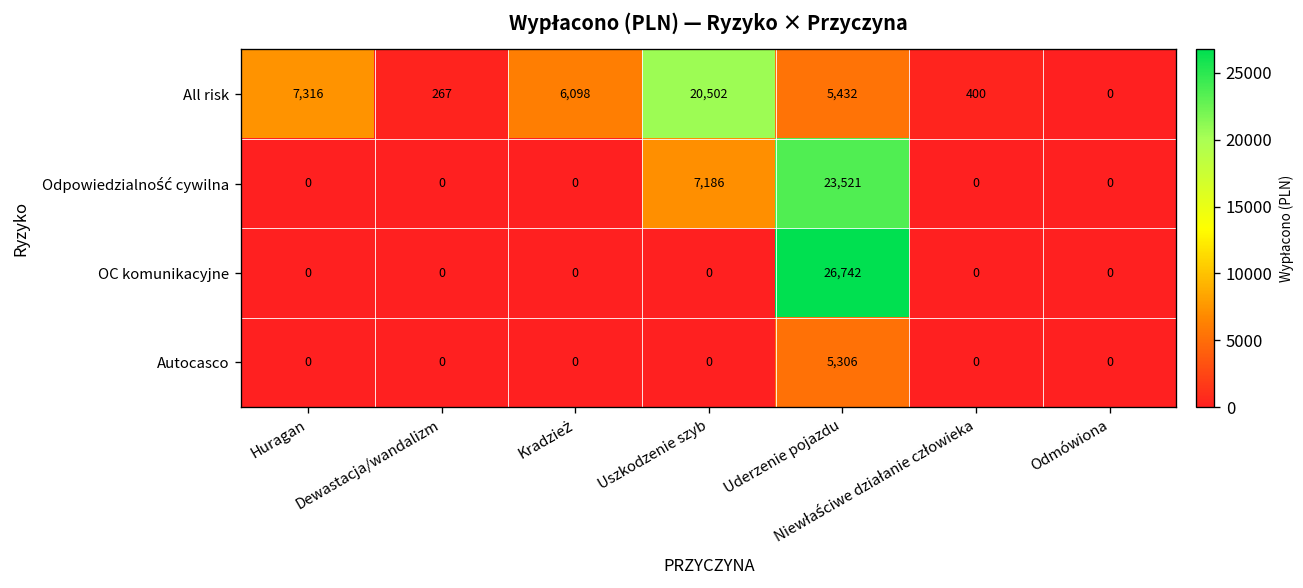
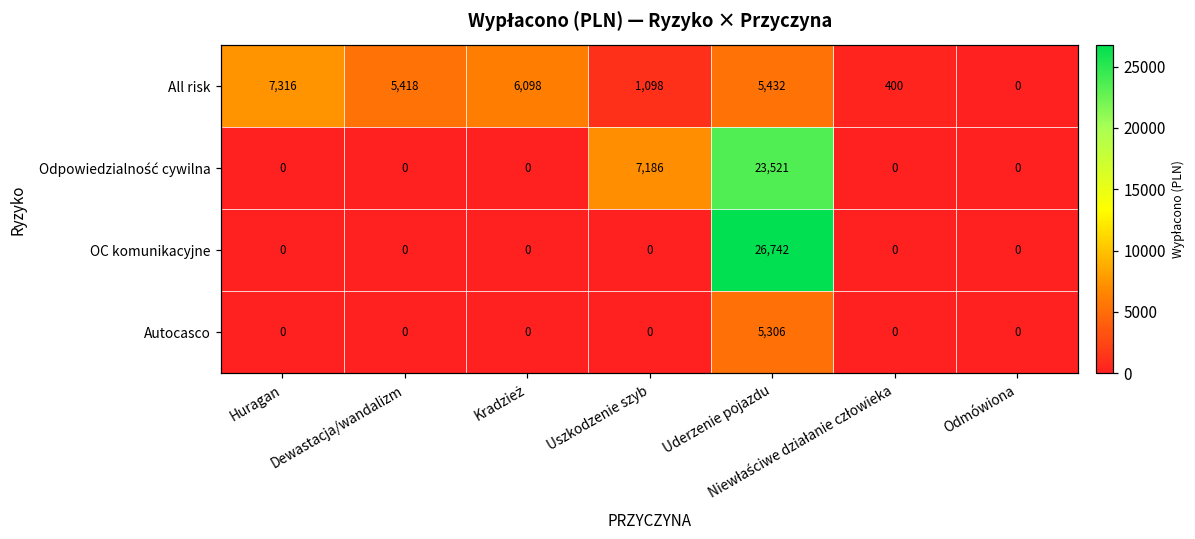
  {
    "All risk": {
      "Huragan": "7,316",
-     "Dewastacja/wandalizm": "267",
+     "Dewastacja/wandalizm": "5,418",
      "Kradzież": "6,098",
-     "Uszkodzenie szyb": "20,502",
+     "Uszkodzenie szyb": "1,098",
      "Uderzenie pojazdu": "5,432",
      "Niewłaściwe działanie człowieka": "400",
      "Odmówiona": "0"
    },
    "Odpowiedzialność cywilna": {
      "Huragan": "0",
      "Dewastacja/wandalizm": "0",
      "Kradzież": "0",
      "Uszkodzenie szyb": "7,186",
      "Uderzenie pojazdu": "23,521",
      "Niewłaściwe działanie człowieka": "0",
      "Odmówiona": "0"
    },
    "OC komunikacyjne": {
      "Huragan": "0",
      "Dewastacja/wandalizm": "0",
      "Kradzież": "0",
      "Uszkodzenie szyb": "0",
      "Uderzenie pojazdu": "26,742",
      "Niewłaściwe działanie człowieka": "0",
      "Odmówiona": "0"
    },
    "Autocasco": {
      "Huragan": "0",
      "Dewastacja/wandalizm": "0",
      "Kradzież": "0",
      "Uszkodzenie szyb": "0",
      "Uderzenie pojazdu": "5,306",
      "Niewłaściwe działanie człowieka": "0",
      "Odmówiona": "0"
    }
  }
